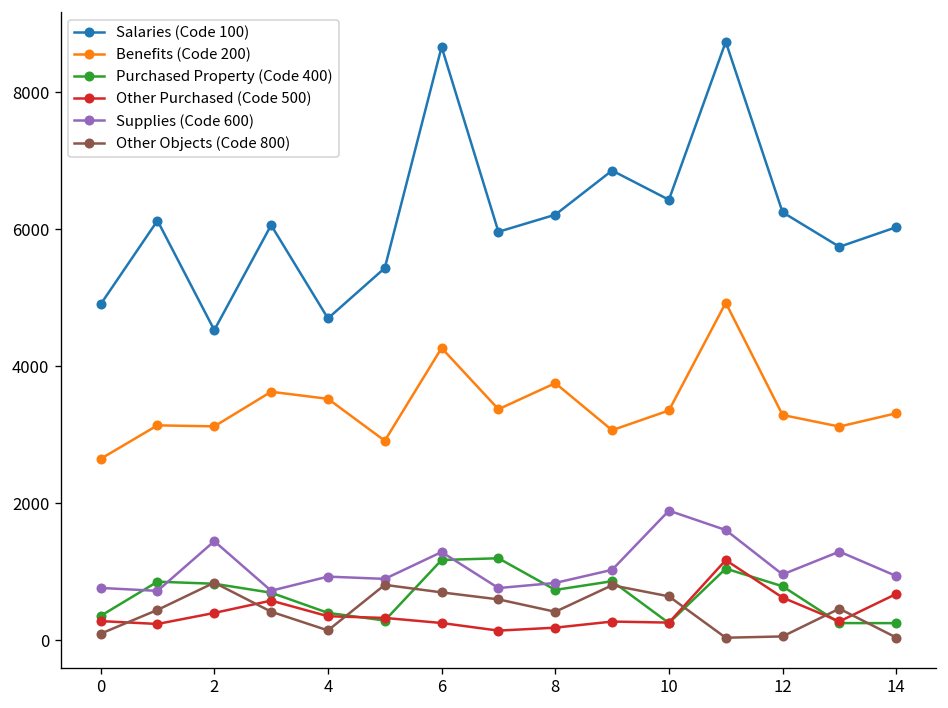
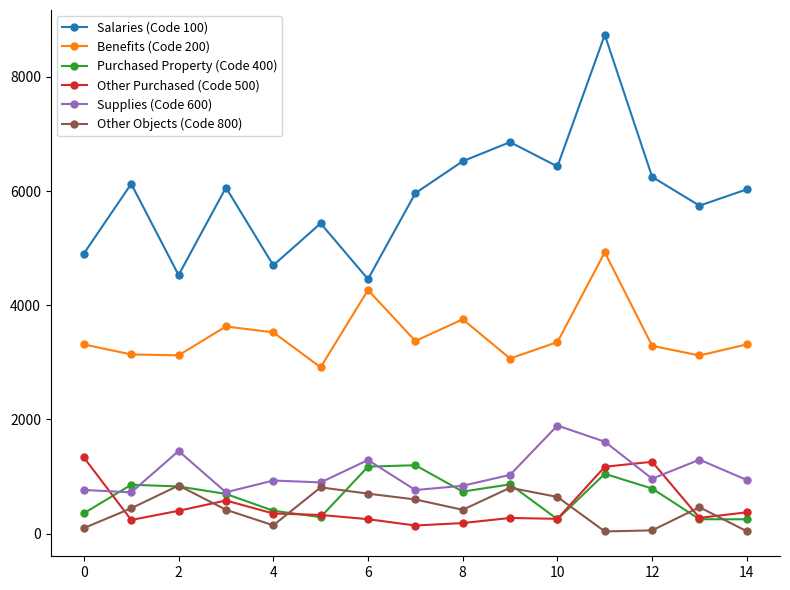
  {
    "Salaries (Code 100)": {
      "0": 4900,
      "2": 4500,
      "4": 4700,
-     "6": 8700,
-     "8": 6200,
+     "6": 4500,
+     "8": 6500,
      "10": 6400,
      "12": 6200,
      "14": 6000
    },
    "Benefits (Code 200)": {
-     "0": 2600,
+     "0": 3300,
      "2": 3100,
      "4": 3500,
      "6": 4300,
      "8": 3800,
      "10": 3400,
      "12": 3300,
      "14": 3300
    },
    "Purchased Property (Code 400)": {
      "0": 400,
      "4": 400,
      "6": 1200,
      "8": 700,
      "12": 800,
      "14": 300
    },
    "Other Purchased (Code 500)": {
-     "0": 300,
+     "0": 1300,
      "2": 400,
      "4": 400,
      "6": 300,
      "8": 200,
-     "12": 600,
-     "14": 700
+     "12": 1300,
+     "14": 400
    },
    "Supplies (Code 600)": {
      "0": 800,
      "2": 1400,
      "4": 900,
      "6": 1300,
      "8": 800,
      "10": 1900,
      "12": 1000,
      "14": 900
    },
    "Other Objects (Code 800)": {
      "0": 100,
      "4": 100,
      "6": 700,
      "8": 400,
      "10": 600,
      "12": 100,
      "14": 0
    }
  }
